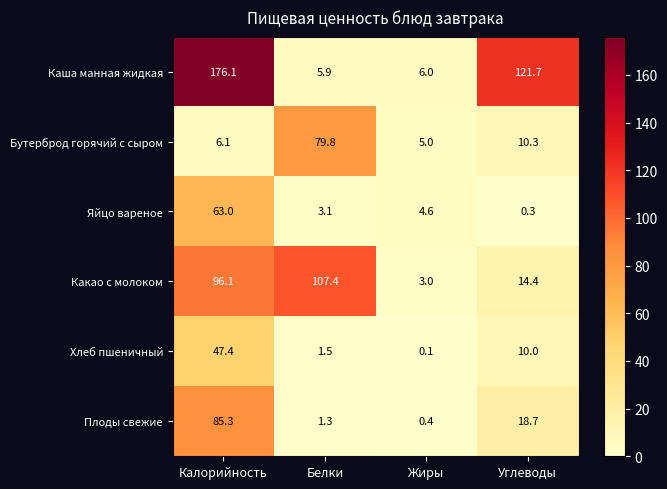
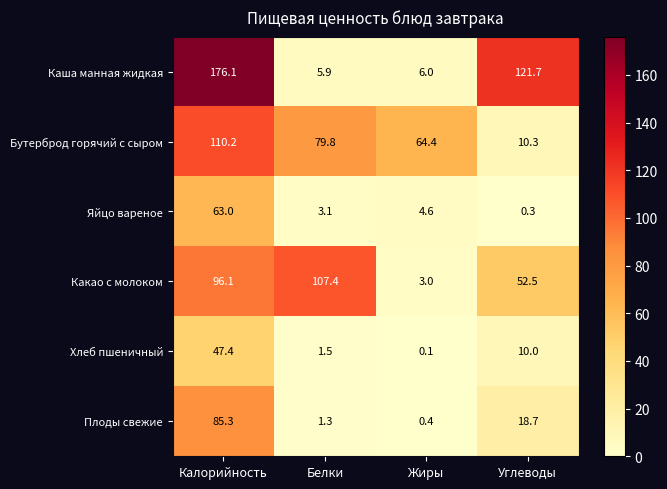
  {
    "Каша манная жидкая": {
      "Калорийность": 176.1,
      "Белки": 5.9,
      "Жиры": 6.0,
      "Углеводы": 121.7
    },
    "Бутерброд горячий с сыром": {
-     "Калорийность": 6.1,
+     "Калорийность": 110.2,
      "Белки": 79.8,
-     "Жиры": 5.0,
+     "Жиры": 64.4,
      "Углеводы": 10.3
    },
    "Яйцо вареное": {
      "Калорийность": 63.0,
      "Белки": 3.1,
      "Жиры": 4.6,
      "Углеводы": 0.3
    },
    "Какао с молоком": {
      "Калорийность": 96.1,
      "Белки": 107.4,
      "Жиры": 3.0,
-     "Углеводы": 14.4
+     "Углеводы": 52.5
    },
    "Хлеб пшеничный": {
      "Калорийность": 47.4,
      "Белки": 1.5,
      "Жиры": 0.1,
      "Углеводы": 10.0
    },
    "Плоды свежие": {
      "Калорийность": 85.3,
      "Белки": 1.3,
      "Жиры": 0.4,
      "Углеводы": 18.7
    }
  }
